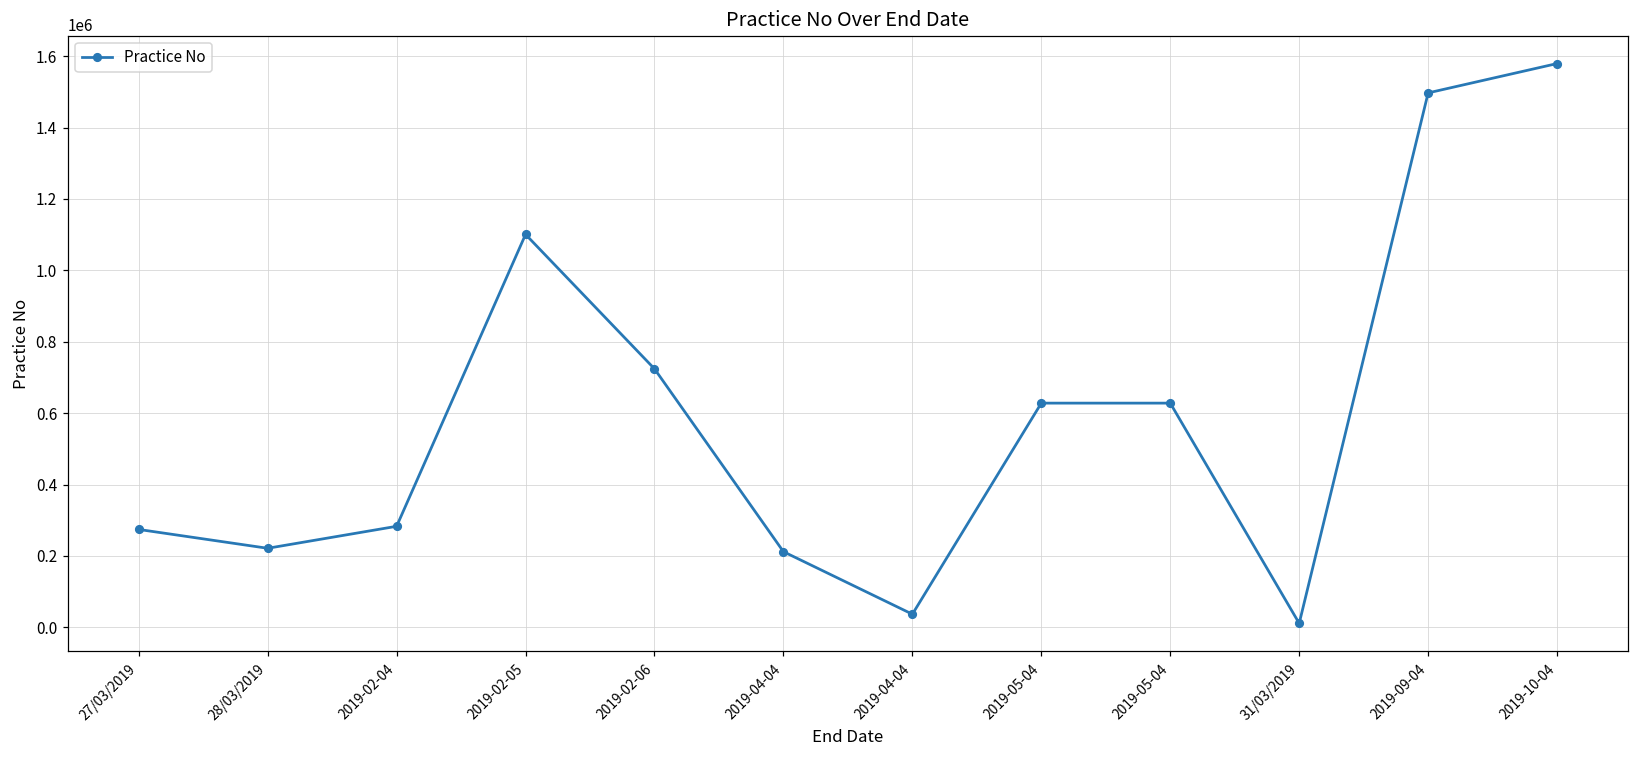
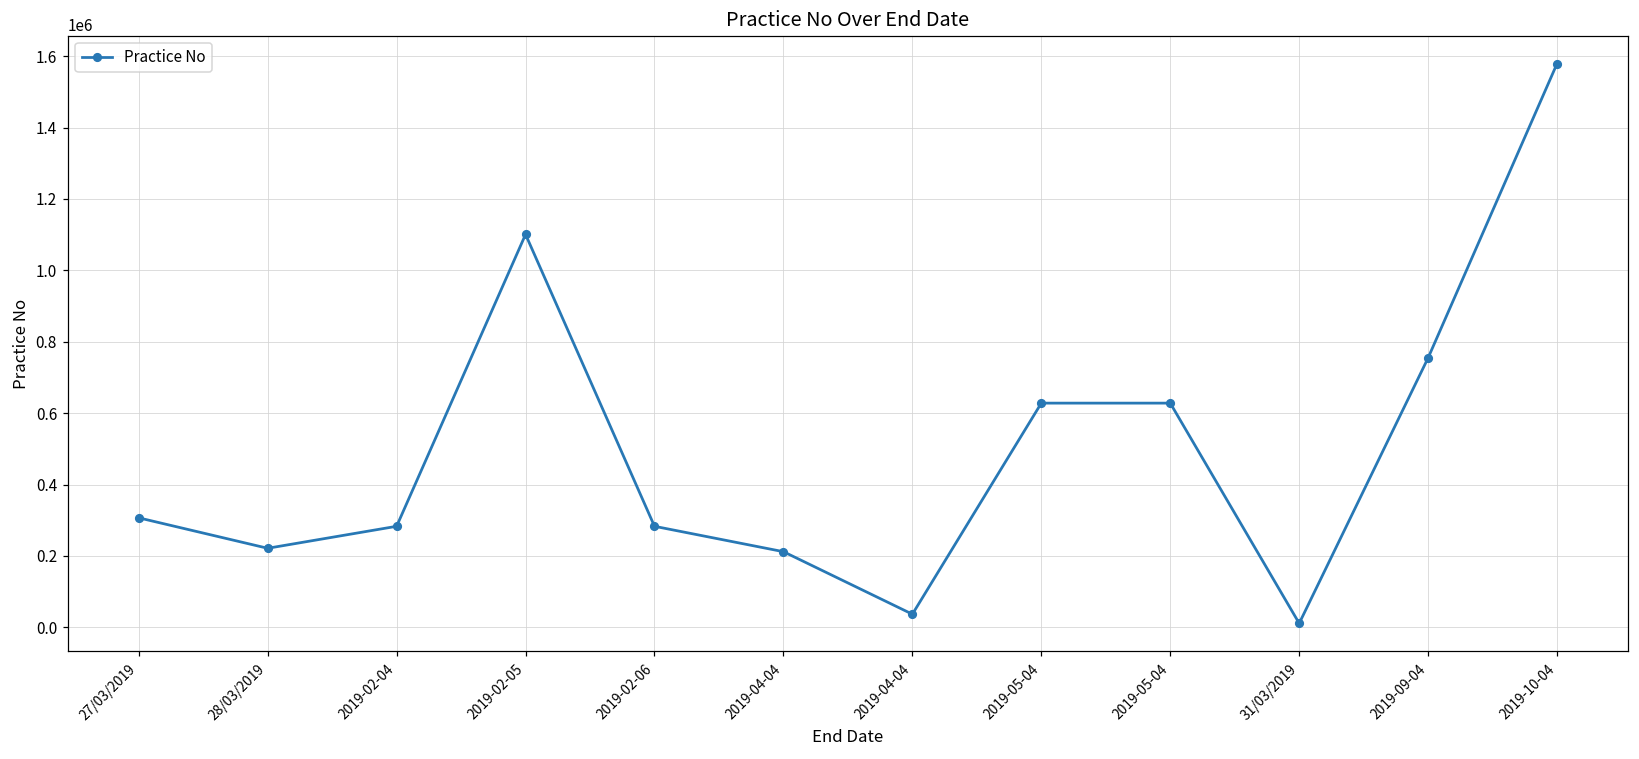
  {
-   "27/03/2019": 270000,
+   "27/03/2019": 310000,
    "28/03/2019": 220000,
    "2019-02-04": 280000,
    "2019-02-05": 1100000,
-   "2019-02-06": 720000,
+   "2019-02-06": 280000,
    "31/03/2019": 10000,
-   "2019-09-04": 1500000,
+   "2019-09-04": 750000,
    "2019-10-04": 1580000
  }
